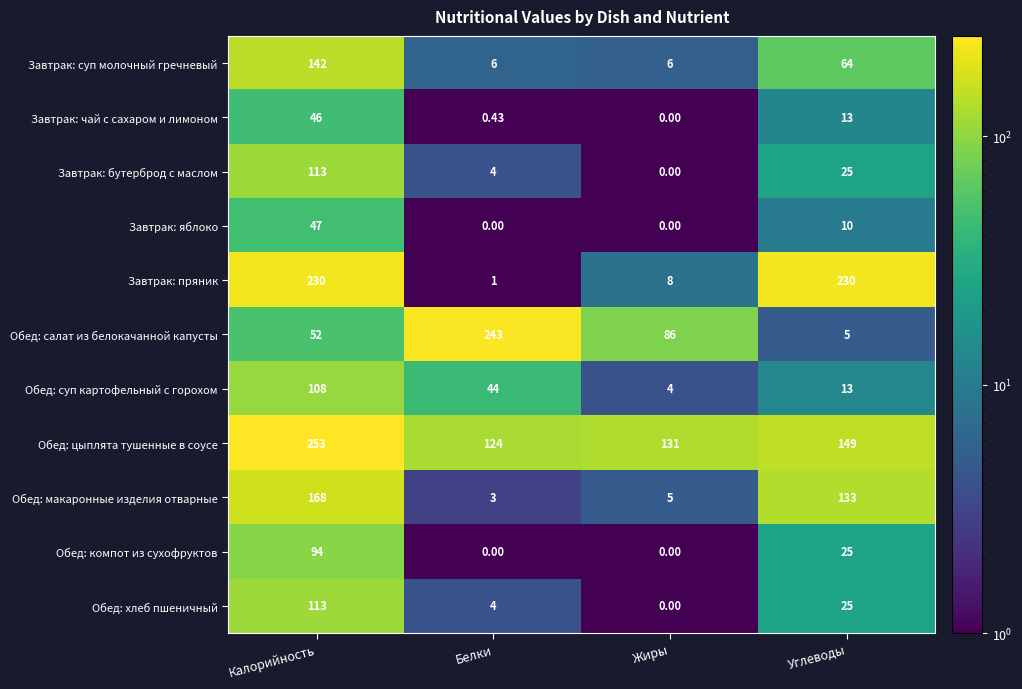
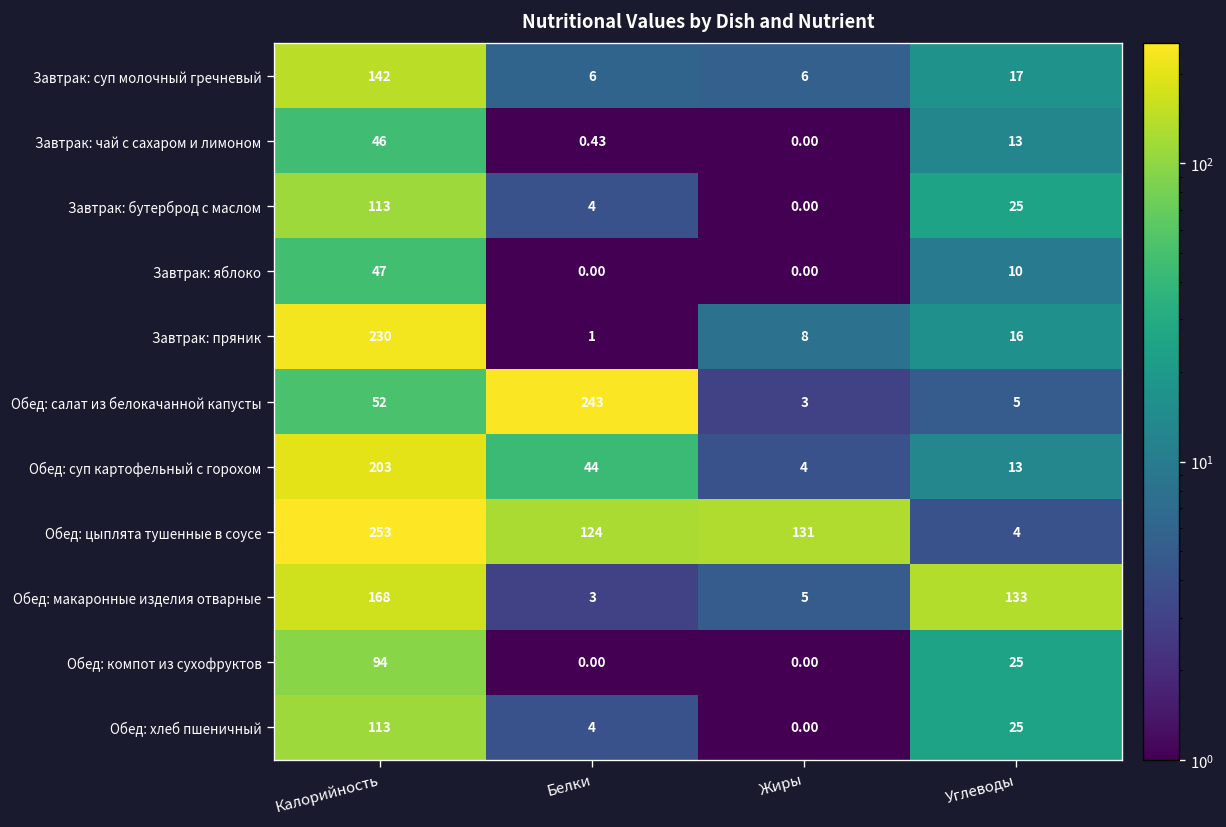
  {
    "Завтрак: суп молочный гречневый": {
      "Калорийность": 142,
      "Белки": 6,
      "Жиры": 6,
-     "Углеводы": 64
+     "Углеводы": 17
    },
    "Завтрак: чай с сахаром и лимоном": {
      "Калорийность": 46,
      "Белки": 0.43,
      "Жиры": 0.00,
      "Углеводы": 13
    },
    "Завтрак: бутерброд с маслом": {
      "Калорийность": 113,
      "Белки": 4,
      "Жиры": 0.00,
      "Углеводы": 25
    },
    "Завтрак: яблоко": {
      "Калорийность": 47,
      "Белки": 0.00,
      "Жиры": 0.00,
      "Углеводы": 10
    },
    "Завтрак: пряник": {
      "Калорийность": 230,
      "Белки": 1,
      "Жиры": 8,
-     "Углеводы": 230
+     "Углеводы": 16
    },
    "Обед: салат из белокачанной капусты": {
      "Калорийность": 52,
      "Белки": 243,
-     "Жиры": 86,
+     "Жиры": 3,
      "Углеводы": 5
    },
    "Обед: суп картофельный с горохом": {
-     "Калорийность": 108,
+     "Калорийность": 203,
      "Белки": 44,
      "Жиры": 4,
      "Углеводы": 13
    },
    "Обед: цыплята тушенные в соусе": {
      "Калорийность": 253,
      "Белки": 124,
      "Жиры": 131,
-     "Углеводы": 149
+     "Углеводы": 4
    },
    "Обед: макаронные изделия отварные": {
      "Калорийность": 168,
      "Белки": 3,
      "Жиры": 5,
      "Углеводы": 133
    },
    "Обед: компот из сухофруктов": {
      "Калорийность": 94,
      "Белки": 0.00,
      "Жиры": 0.00,
      "Углеводы": 25
    },
    "Обед: хлеб пшеничный": {
      "Калорийность": 113,
      "Белки": 4,
      "Жиры": 0.00,
      "Углеводы": 25
    }
  }
